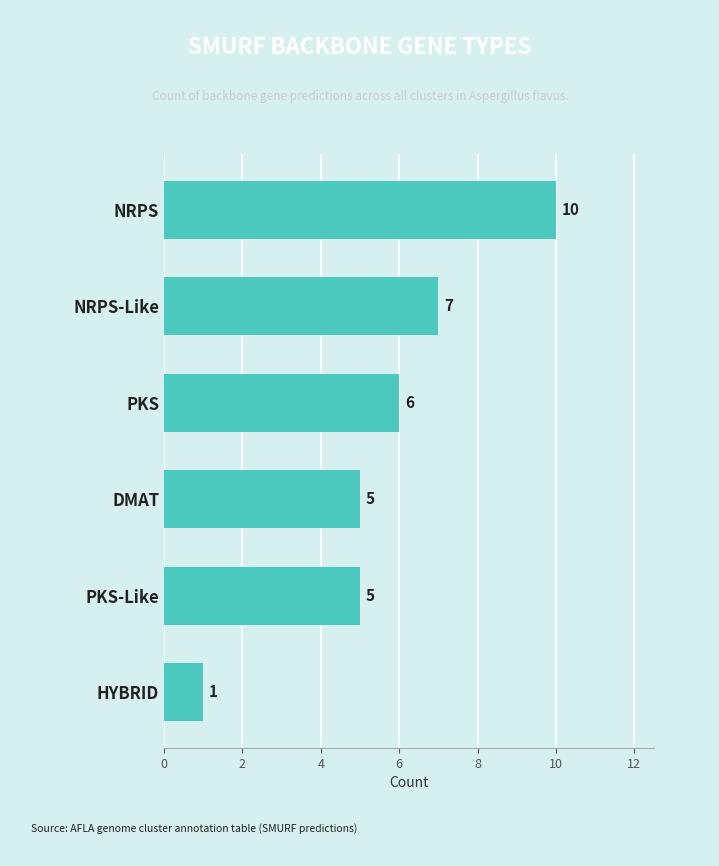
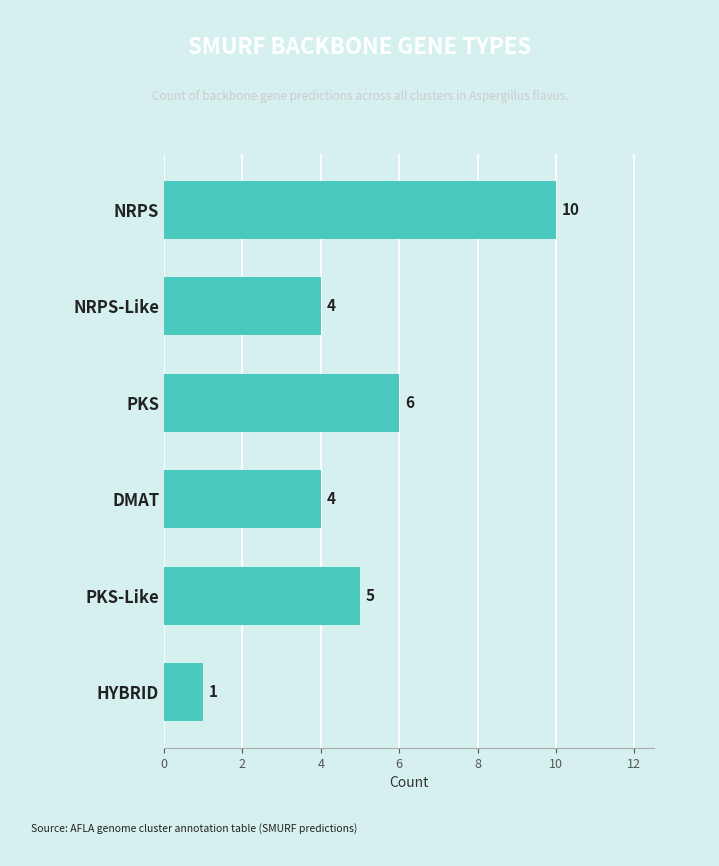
  {
    "NRPS": 10,
-   "NRPS-Like": 7,
+   "NRPS-Like": 4,
    "PKS": 6,
-   "DMAT": 5,
+   "DMAT": 4,
    "PKS-Like": 5,
    "HYBRID": 1
  }
